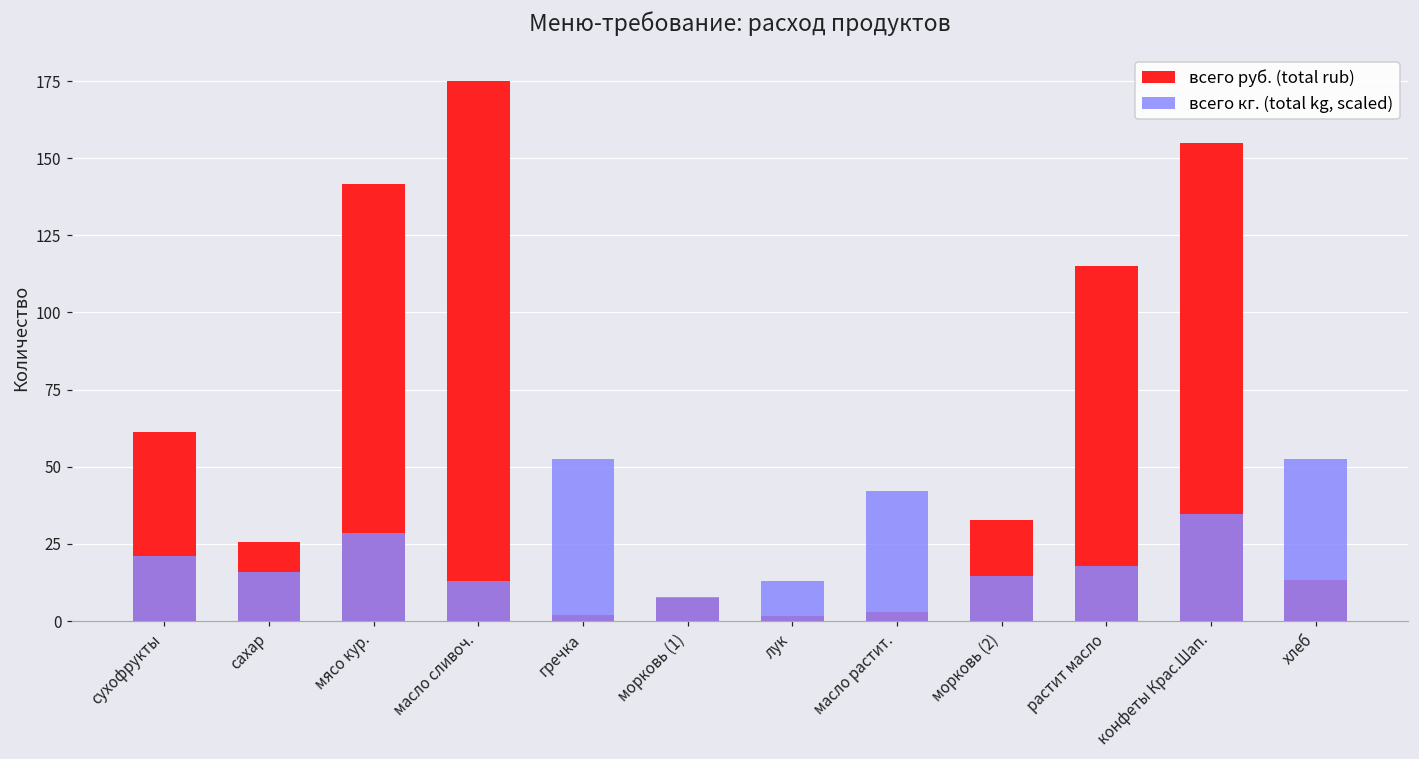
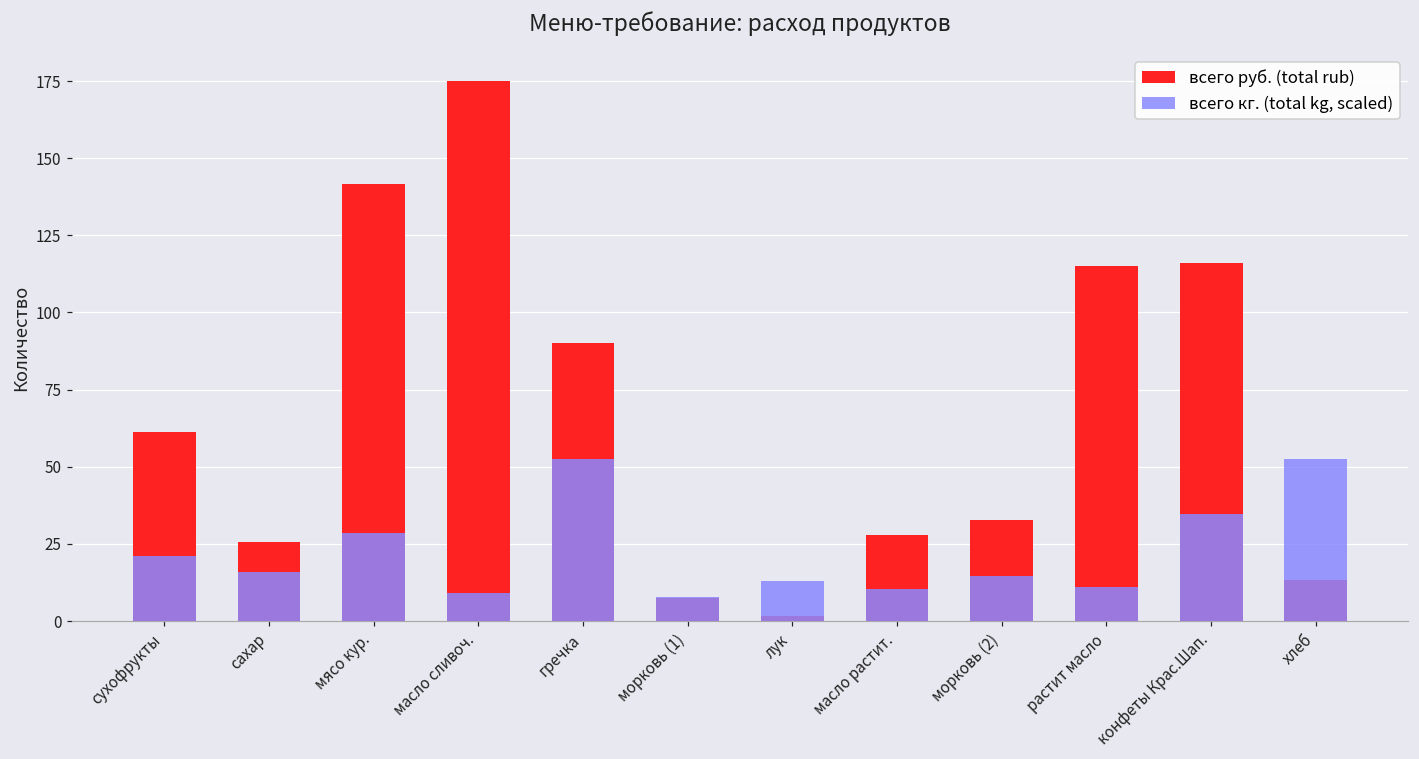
  {
    "всего руб. (total rub)": {
      "сухофрукты": 61,
      "сахар": 26,
      "мясо кур.": 142,
      "масло сливоч.": 175,
-     "гречка": 2,
+     "гречка": 90,
      "морковь (1)": 8,
-     "масло растит.": 3,
+     "масло растит.": 28,
      "морковь (2)": 33,
      "растит масло": 115,
-     "конфеты Крас.Шап.": 155
+     "конфеты Крас.Шап.": 116
    },
    "всего кг. (total kg, scaled)": {
-     "масло сливоч.": 13,
+     "масло сливоч.": 9,
      "морковь (1)": 8,
      "лук": 13,
-     "масло растит.": 42,
-     "растит масло": 18,
+     "масло растит.": 11,
+     "растит масло": 11,
      "хлеб": 53
    }
  }
